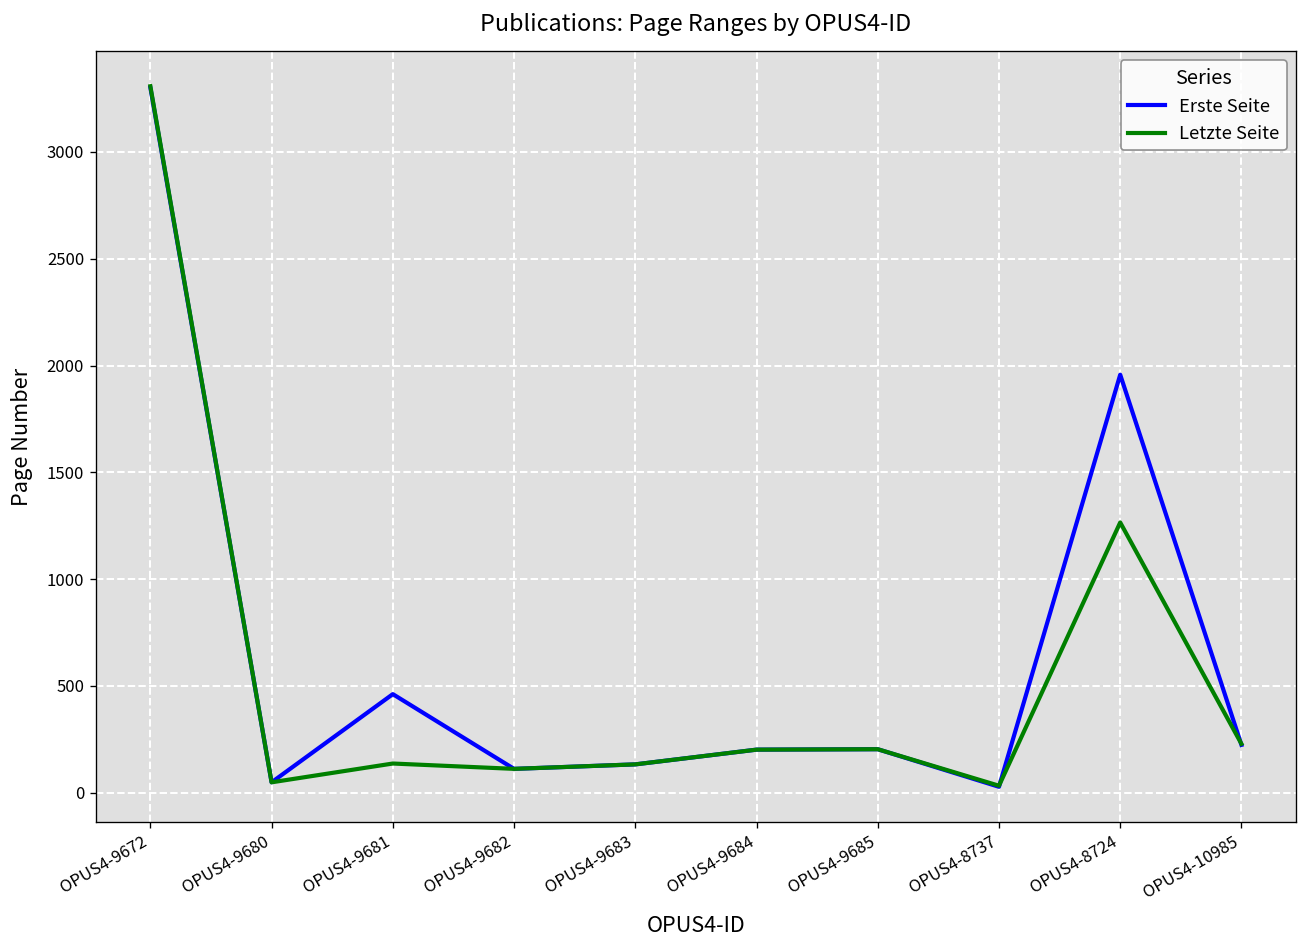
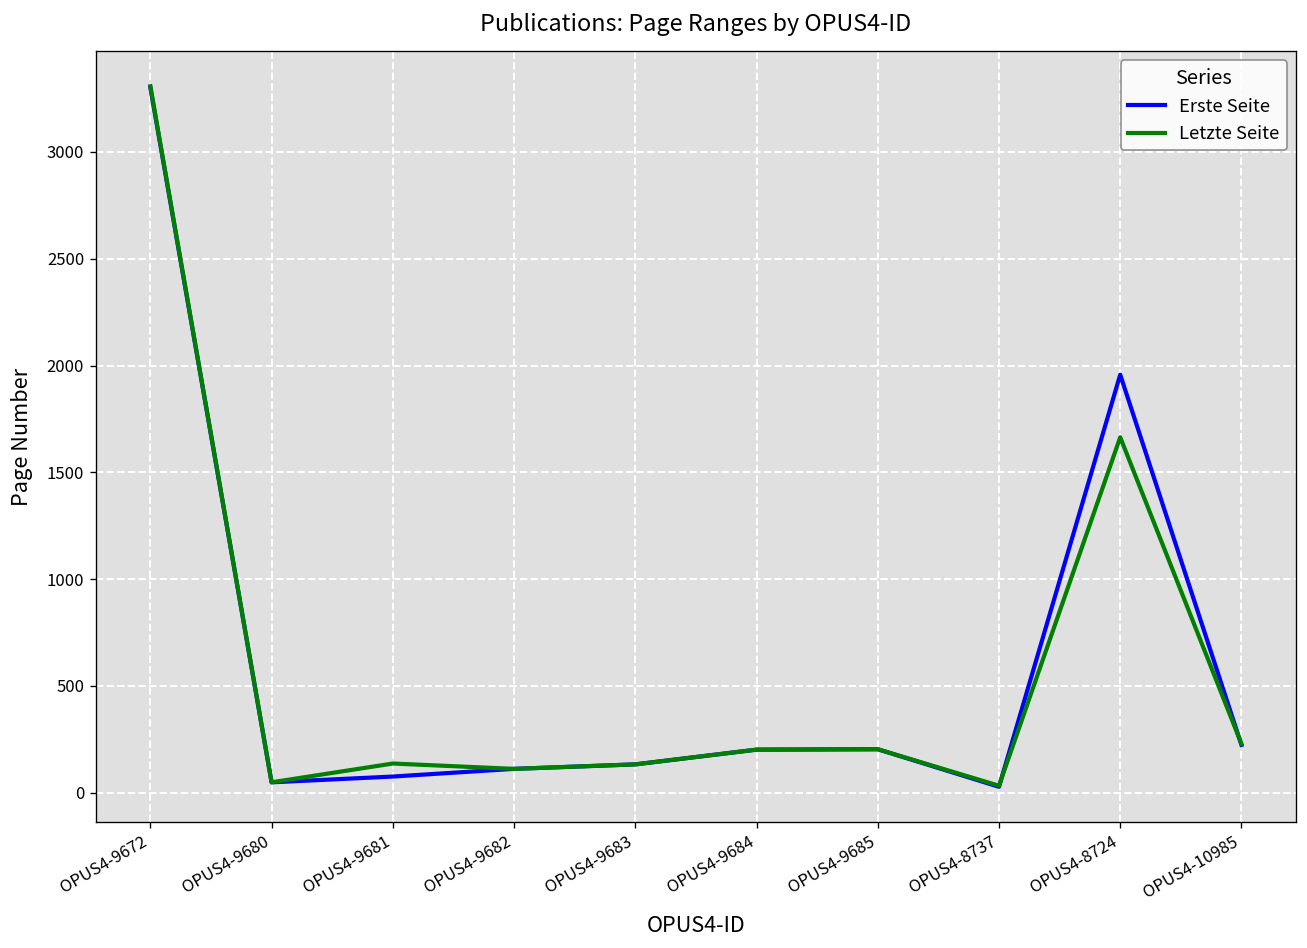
  {
    "Erste Seite": {
-     "OPUS4-9681": 460,
+     "OPUS4-9681": 80,
      "OPUS4-8724": 1960
    },
    "Letzte Seite": {
      "OPUS4-9681": 140,
-     "OPUS4-8724": 1270
+     "OPUS4-8724": 1660
    }
  }
